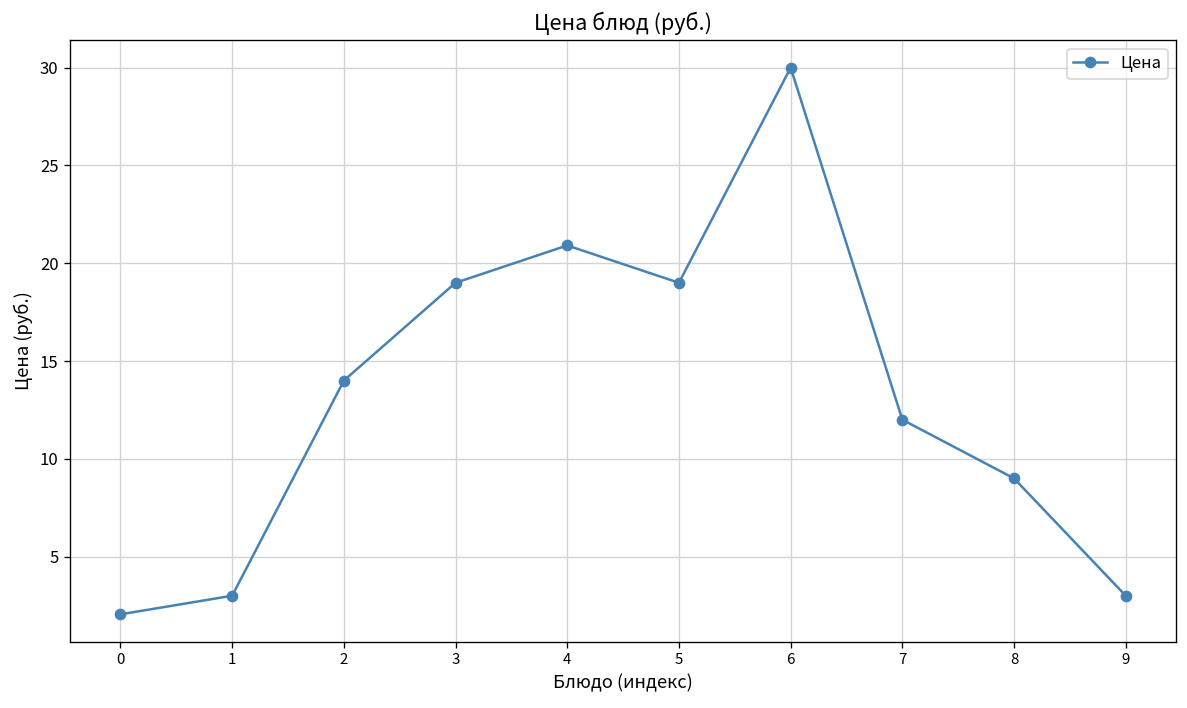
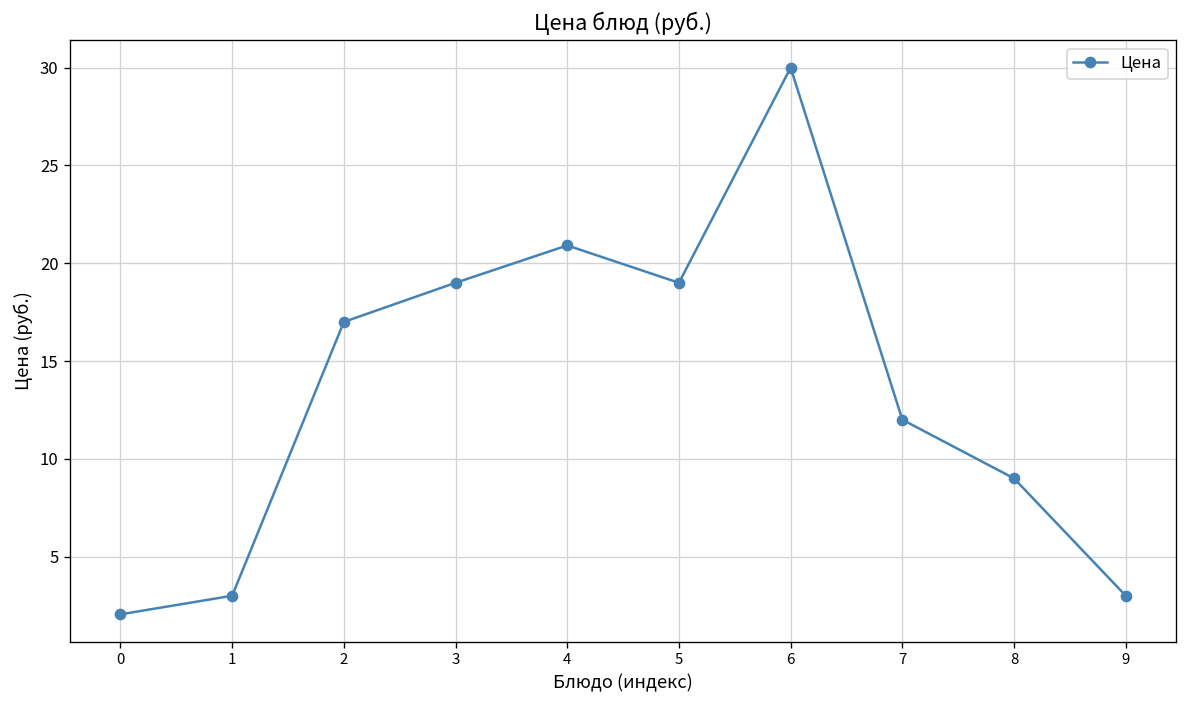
  {
    "0": 2,
    "1": 3,
-   "2": 14,
+   "2": 17,
    "3": 19,
    "4": 21,
    "5": 19,
    "6": 30,
    "7": 12,
    "8": 9,
    "9": 3
  }
